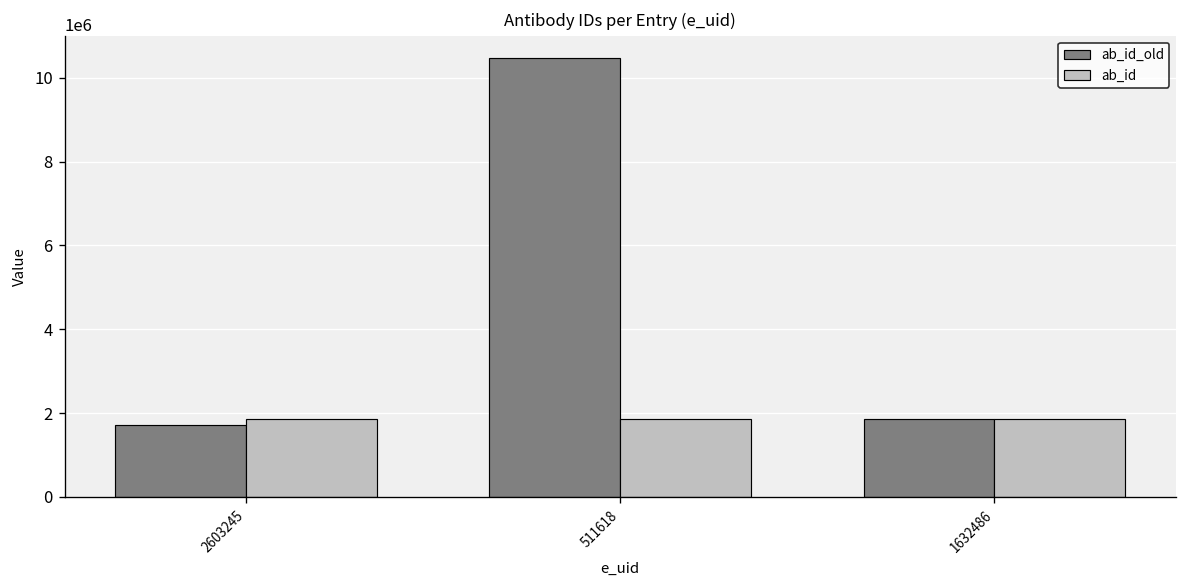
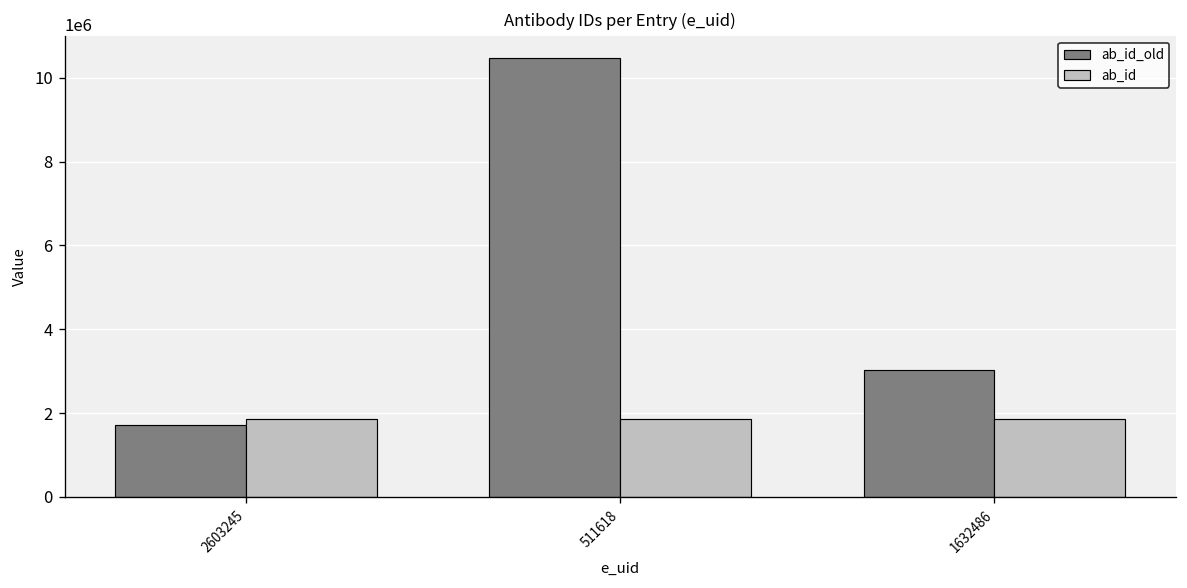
  {
    "ab_id_old": {
      "2603245": 1700000,
      "511618": 10500000,
-     "1632486": 1900000
+     "1632486": 3000000
    },
    "ab_id": {
      "2603245": 1900000,
      "511618": 1900000,
      "1632486": 1900000
    }
  }
